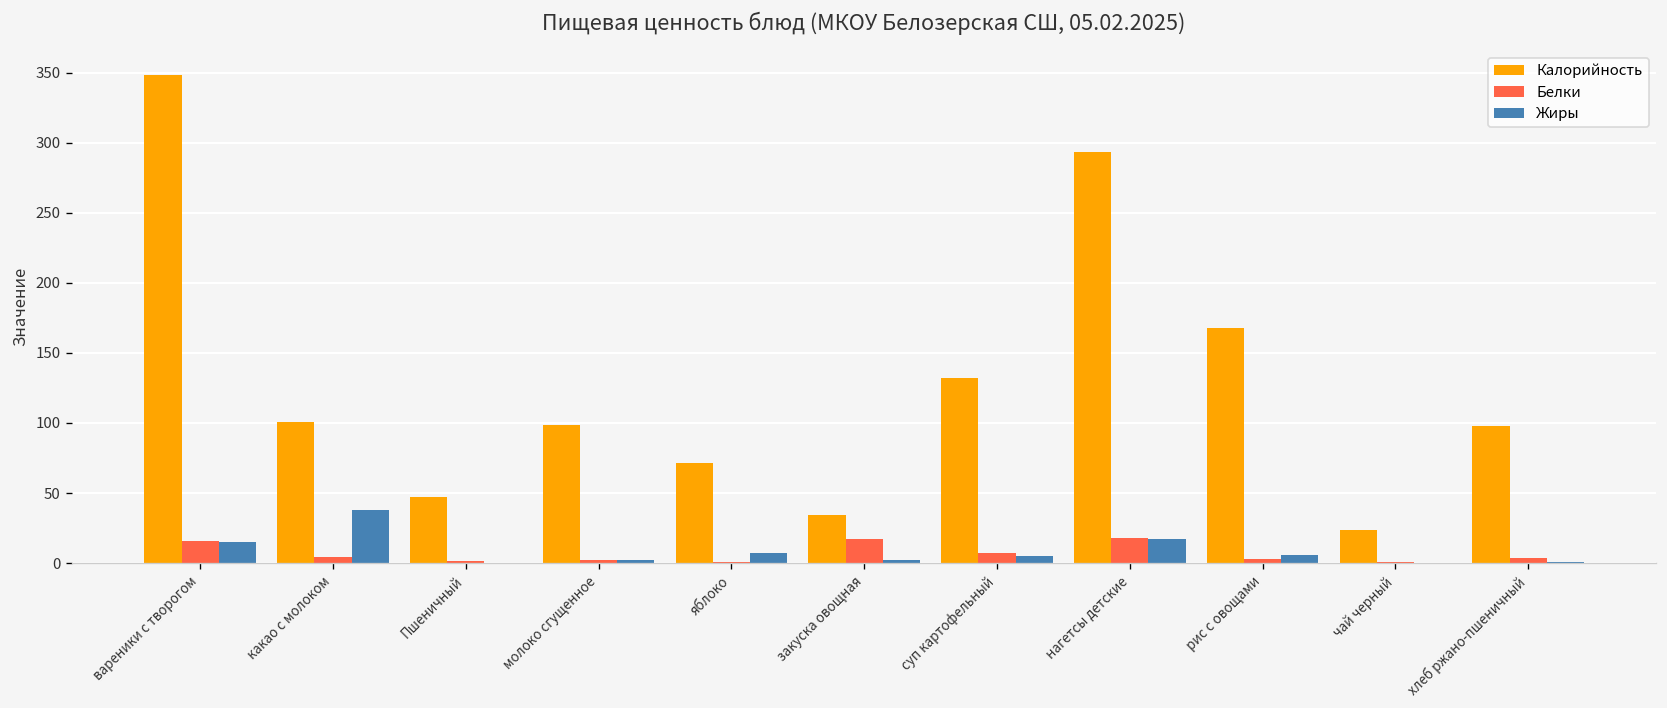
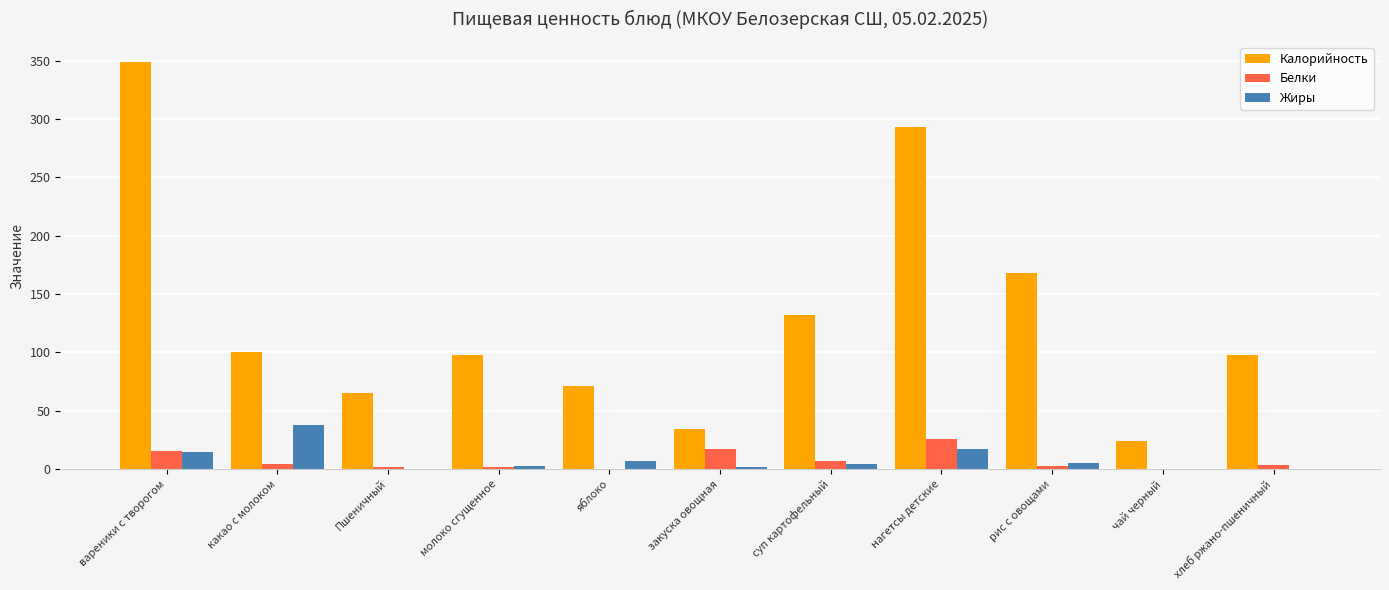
  {
    "Калорийность": {
      "вареники с творогом": 349,
      "какао с молоком": 100,
-     "Пшеничный": 47,
+     "Пшеничный": 65,
      "молоко сгущенное": 98,
      "яблоко": 71,
      "закуска овощная": 35,
      "суп картофельный": 132,
      "нагетсы детские": 293,
      "рис с овощами": 168,
      "чай черный": 24,
      "хлеб ржано-пшеничный": 98
    },
    "Белки": {
      "вареники с творогом": 15,
      "какао с молоком": 5,
      "молоко сгущенное": 2,
      "закуска овощная": 17,
      "суп картофельный": 7,
-     "нагетсы детские": 18,
+     "нагетсы детские": 26,
      "рис с овощами": 3,
      "хлеб ржано-пшеничный": 3
    },
    "Жиры": {
      "вареники с творогом": 15,
      "какао с молоком": 38,
      "молоко сгущенное": 3,
      "яблоко": 7,
      "суп картофельный": 5,
      "нагетсы детские": 17,
      "рис с овощами": 6
    }
  }
